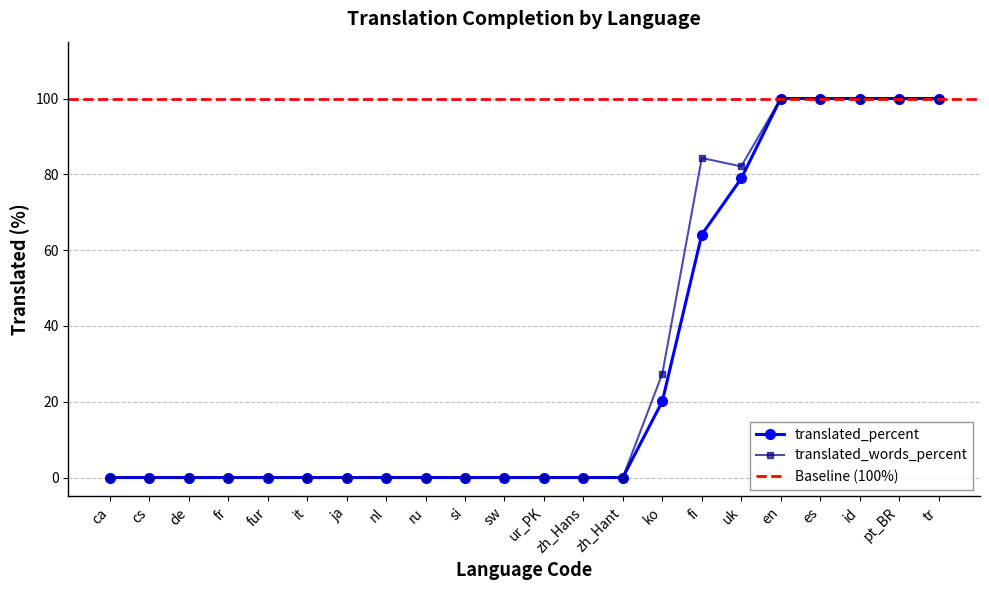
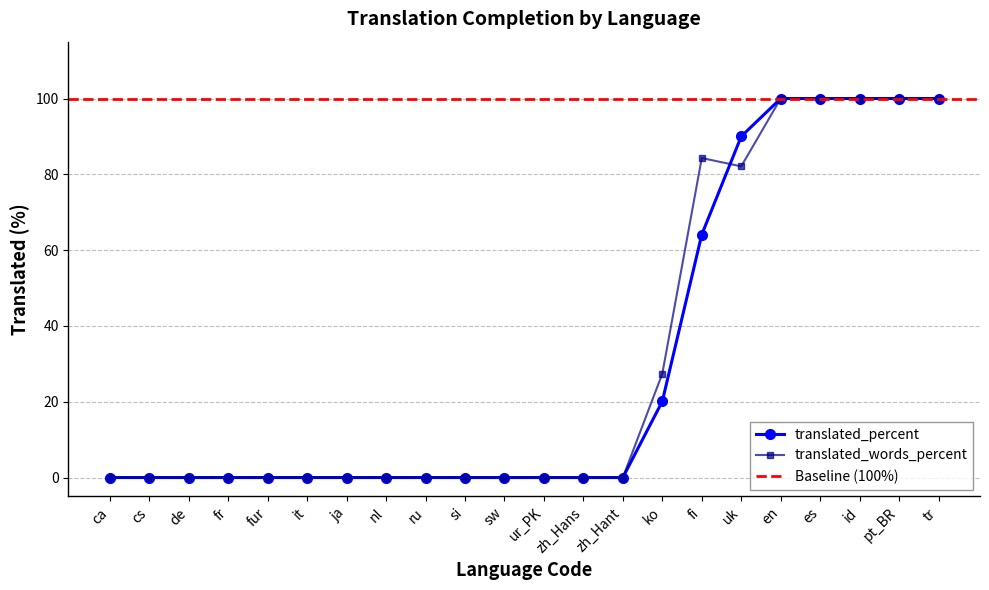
  {
    "translated_percent": {
      "ko": 20,
      "fi": 64,
-     "uk": 79
+     "uk": 90
    },
    "translated_words_percent": {
      "ko": 27,
      "fi": 84,
      "uk": 82
    }
  }
